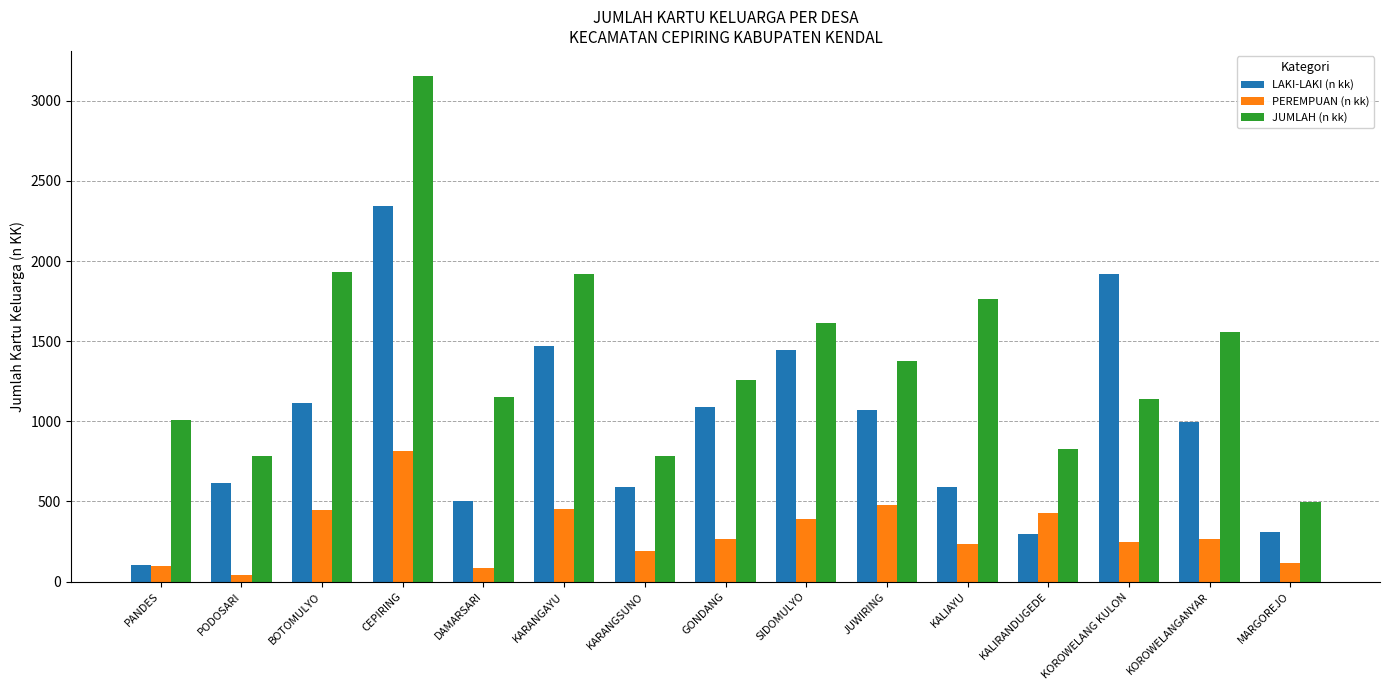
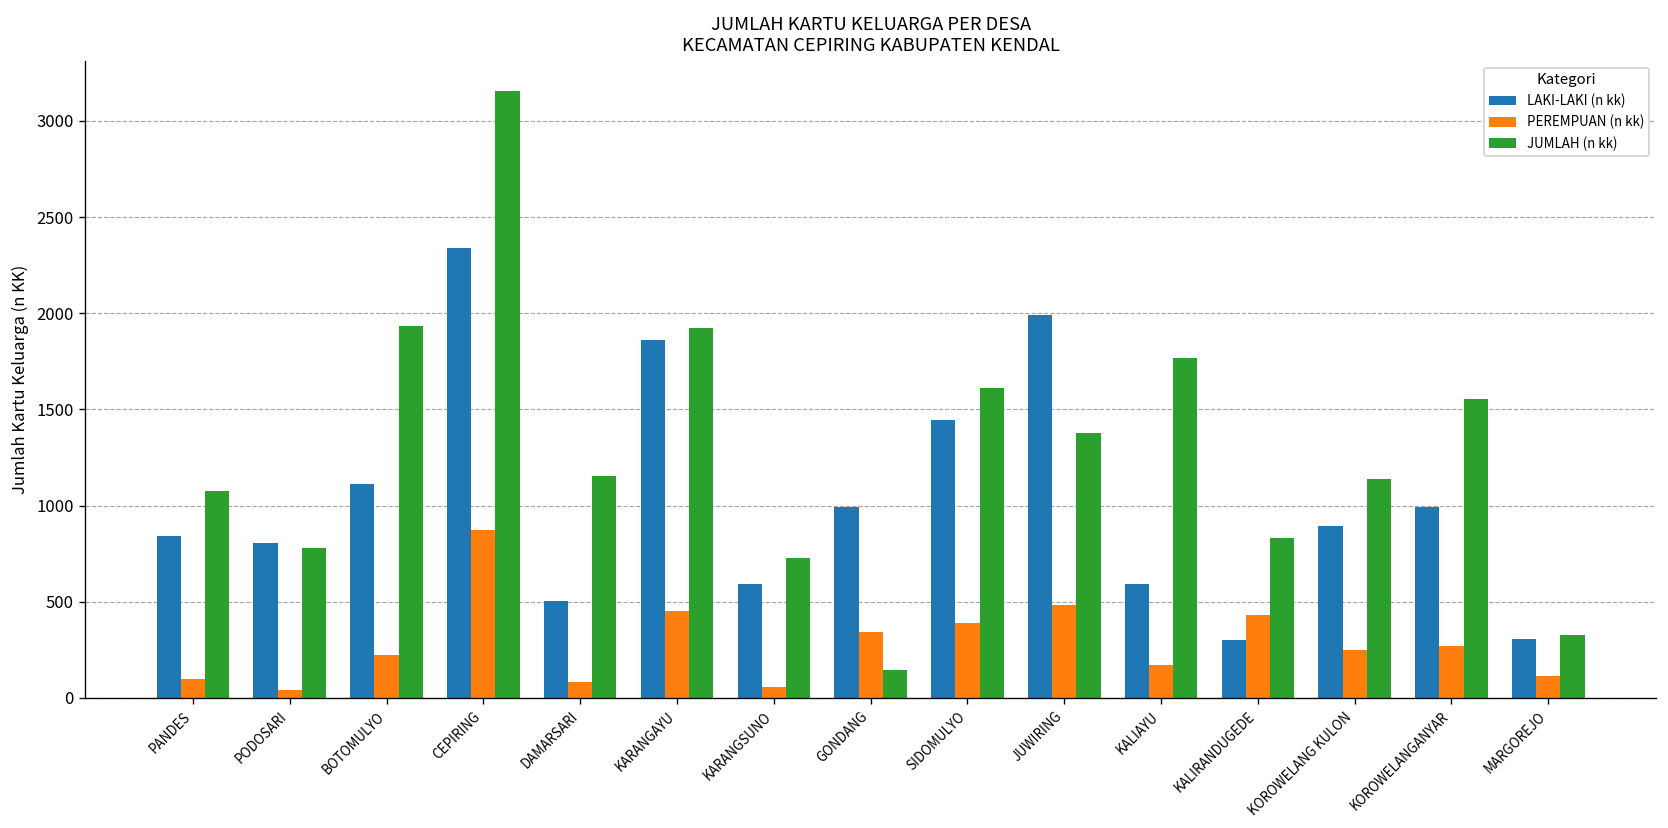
  {
    "LAKI-LAKI (n kk)": {
-     "PANDES": 110,
-     "PODOSARI": 610,
+     "PANDES": 840,
+     "PODOSARI": 810,
      "BOTOMULYO": 1110,
      "CEPIRING": 2340,
      "DAMARSARI": 510,
-     "KARANGAYU": 1470,
+     "KARANGAYU": 1860,
      "KARANGSUNO": 590,
-     "GONDANG": 1090,
+     "GONDANG": 990,
      "SIDOMULYO": 1450,
-     "JUWIRING": 1070,
+     "JUWIRING": 1990,
      "KALIAYU": 590,
      "KALIRANDUGEDE": 300,
-     "KOROWELANG KULON": 1920,
+     "KOROWELANG KULON": 890,
      "KOROWELANGANYAR": 990,
      "MARGOREJO": 310
    },
    "PEREMPUAN (n kk)": {
      "PANDES": 100,
      "PODOSARI": 40,
-     "BOTOMULYO": 440,
-     "CEPIRING": 810,
+     "BOTOMULYO": 220,
+     "CEPIRING": 870,
      "DAMARSARI": 90,
      "KARANGAYU": 450,
-     "KARANGSUNO": 190,
-     "GONDANG": 270,
+     "KARANGSUNO": 60,
+     "GONDANG": 340,
      "SIDOMULYO": 390,
      "JUWIRING": 480,
-     "KALIAYU": 240,
+     "KALIAYU": 170,
      "KALIRANDUGEDE": 430,
      "KOROWELANG KULON": 250,
      "KOROWELANGANYAR": 270,
      "MARGOREJO": 120
    },
    "JUMLAH (n kk)": {
-     "PANDES": 1010,
+     "PANDES": 1070,
      "PODOSARI": 780,
      "BOTOMULYO": 1930,
      "CEPIRING": 3150,
      "DAMARSARI": 1150,
      "KARANGAYU": 1920,
-     "KARANGSUNO": 780,
-     "GONDANG": 1260,
+     "KARANGSUNO": 730,
+     "GONDANG": 140,
      "SIDOMULYO": 1610,
      "JUWIRING": 1380,
      "KALIAYU": 1770,
      "KALIRANDUGEDE": 830,
      "KOROWELANG KULON": 1140,
      "KOROWELANGANYAR": 1560,
-     "MARGOREJO": 490
+     "MARGOREJO": 330
    }
  }
